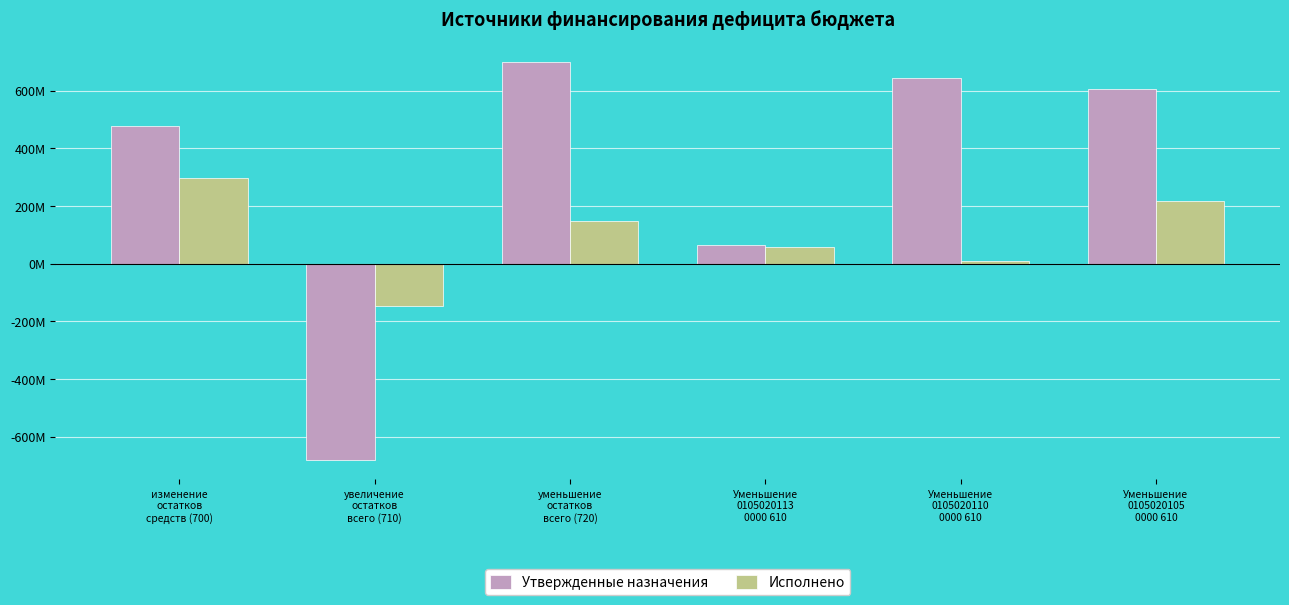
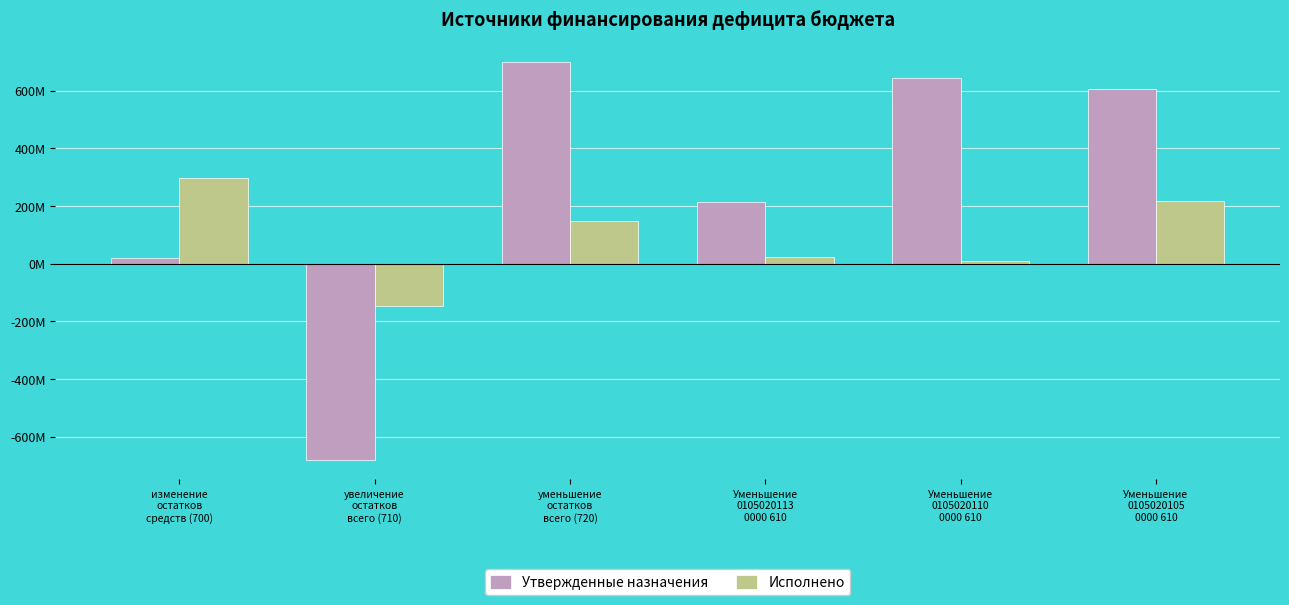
  {
    "Утвержденные назначения": {
-     "изменение остатков средств (700)": 480000000,
+     "изменение остатков средств (700)": 20000000,
      "увеличение остатков всего (710)": -680000000,
      "уменьшение остатков всего (720)": 700000000,
-     "Уменьшение 0105020113 0000 610": 70000000,
+     "Уменьшение 0105020113 0000 610": 210000000,
      "Уменьшение 0105020110 0000 610": 640000000,
      "Уменьшение 0105020105 0000 610": 610000000
    },
    "Исполнено": {
      "изменение остатков средств (700)": 300000000,
      "увеличение остатков всего (710)": -150000000,
      "уменьшение остатков всего (720)": 150000000,
-     "Уменьшение 0105020113 0000 610": 60000000,
+     "Уменьшение 0105020113 0000 610": 20000000,
      "Уменьшение 0105020110 0000 610": 10000000,
      "Уменьшение 0105020105 0000 610": 220000000
    }
  }
